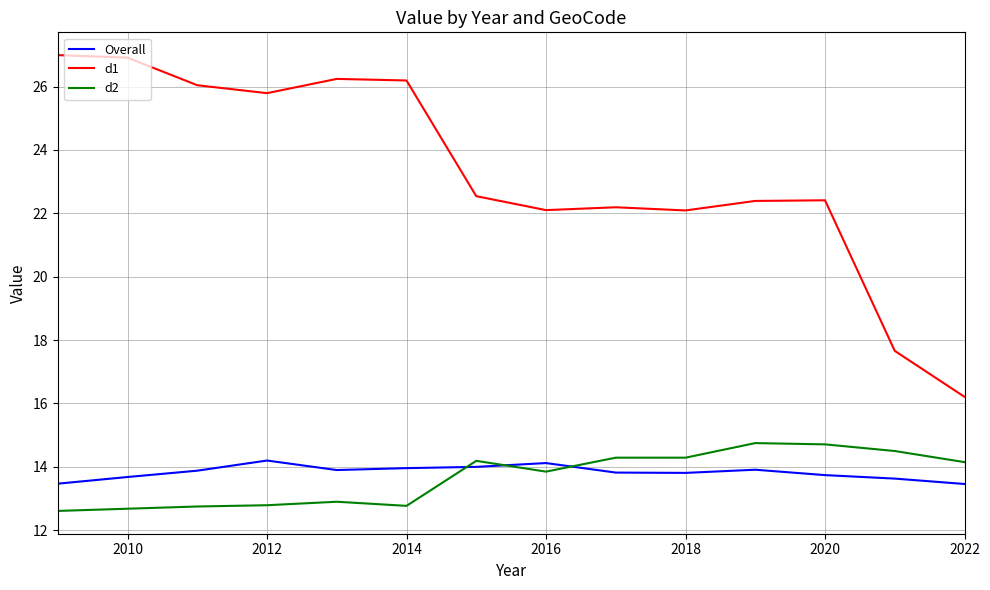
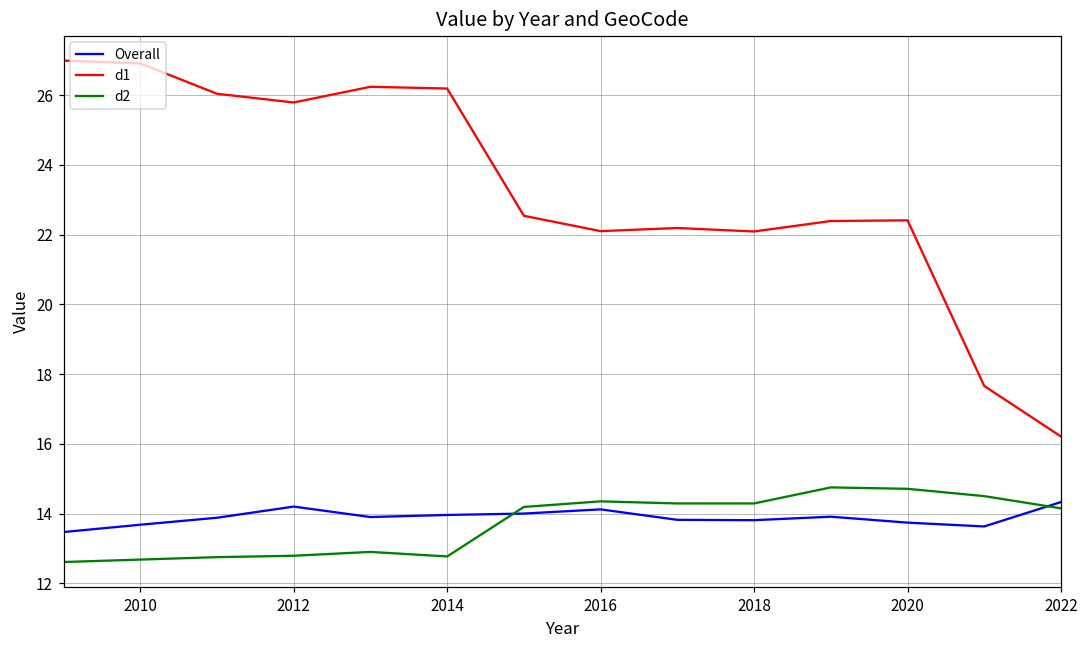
  {
    "Overall": {
      "2010": 13.7,
      "2012": 14.2,
      "2014": 14.0,
      "2016": 14.1,
      "2018": 13.8,
      "2020": 13.7,
-     "2022": 13.5
+     "2022": 14.3
    },
    "d1": {
      "2012": 25.8,
      "2014": 26.2,
      "2016": 22.1,
      "2018": 22.1,
      "2020": 22.4,
      "2022": 16.2
    },
    "d2": {
      "2010": 12.7,
      "2012": 12.8,
      "2014": 12.8,
-     "2016": 13.9,
+     "2016": 14.4,
      "2018": 14.3,
      "2020": 14.7,
      "2022": 14.2
    }
  }
